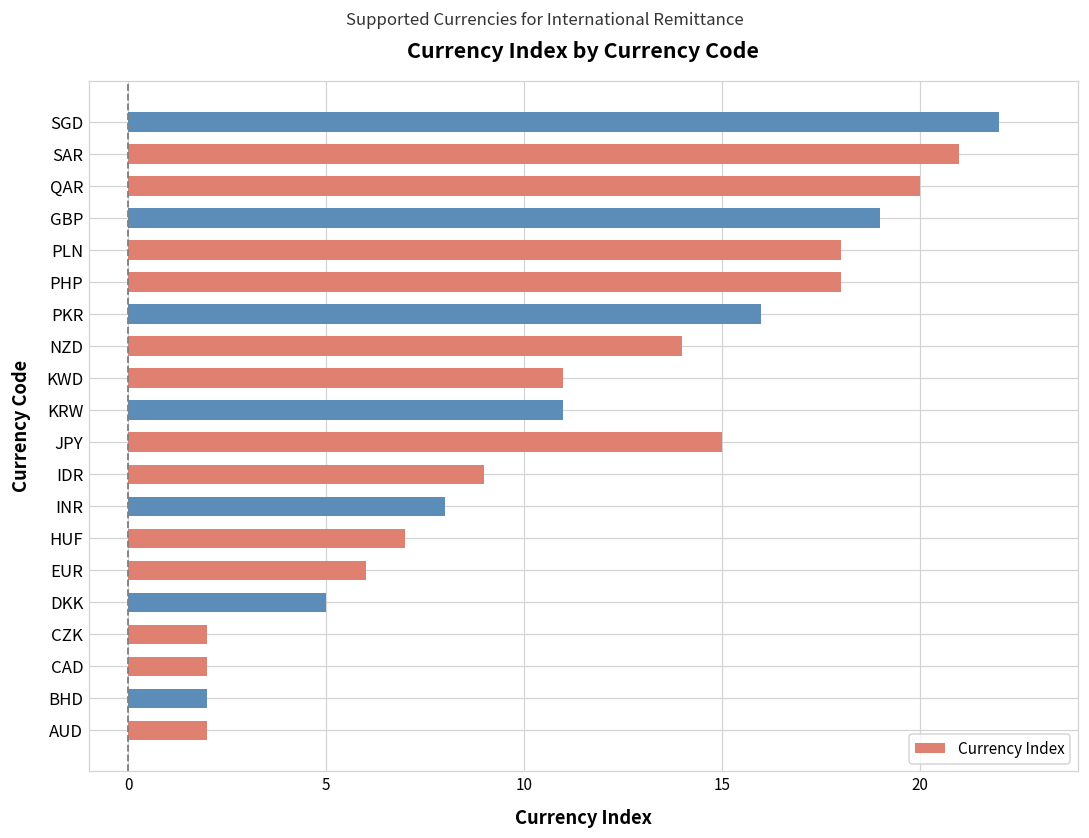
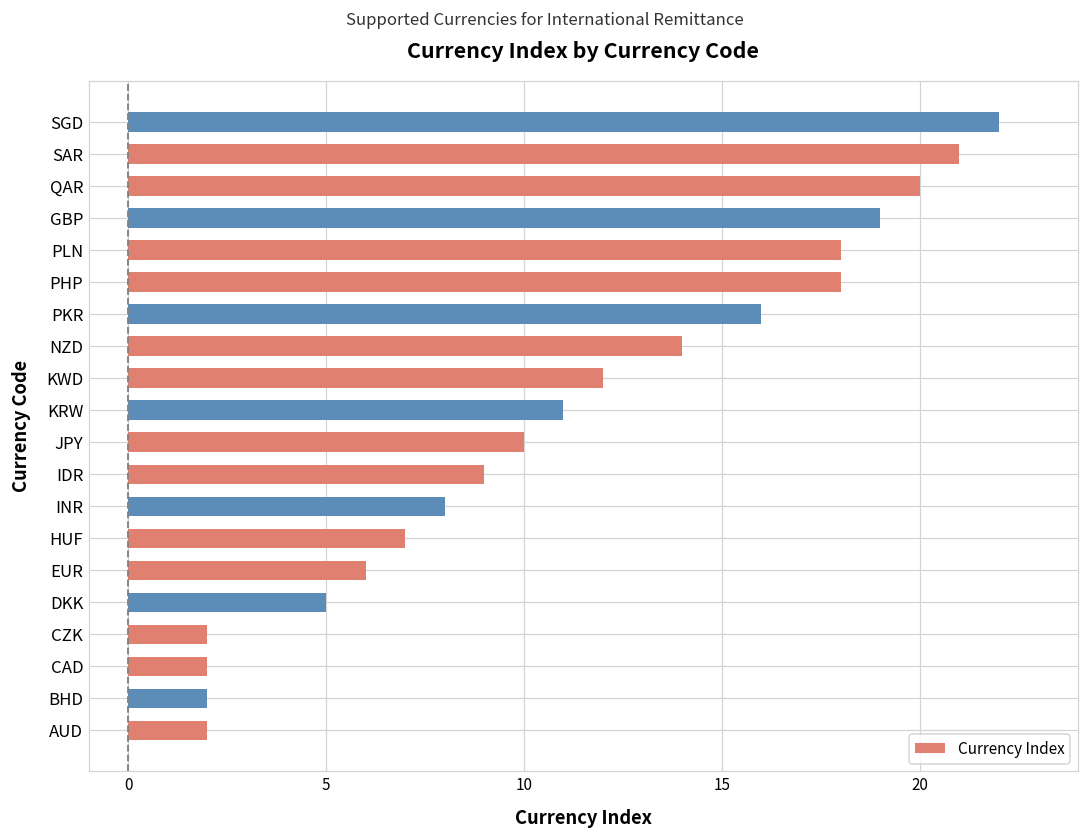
  {
    "SGD": 22,
    "SAR": 21,
    "QAR": 20,
    "GBP": 19,
    "PLN": 18,
    "PHP": 18,
    "PKR": 16,
    "NZD": 14,
-   "KWD": 11,
+   "KWD": 12,
    "KRW": 11,
-   "JPY": 15,
+   "JPY": 10,
    "IDR": 9,
    "INR": 8,
    "HUF": 7,
    "EUR": 6,
    "DKK": 5,
    "CZK": 2,
    "CAD": 2,
    "BHD": 2,
    "AUD": 2
  }
